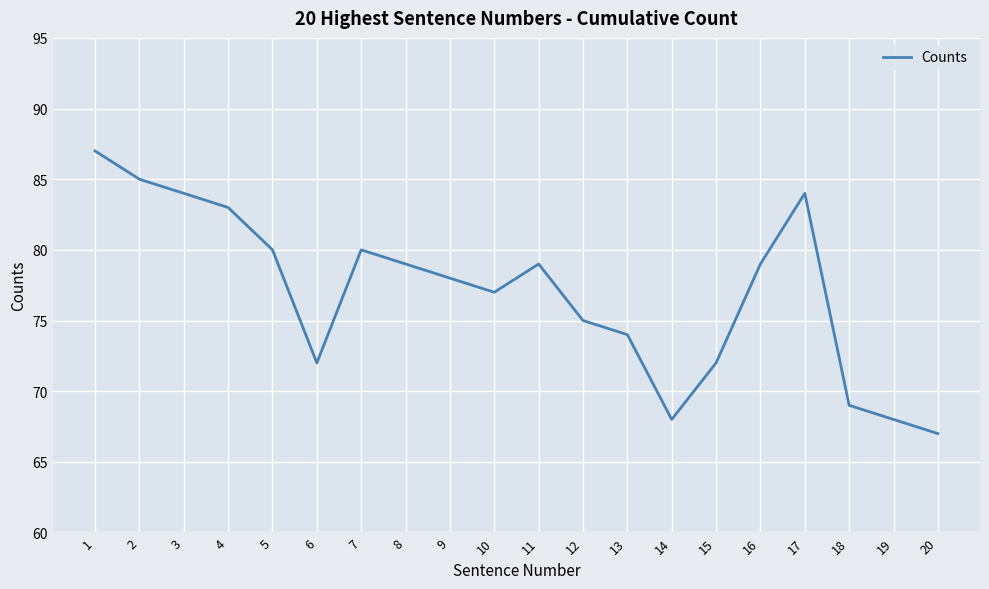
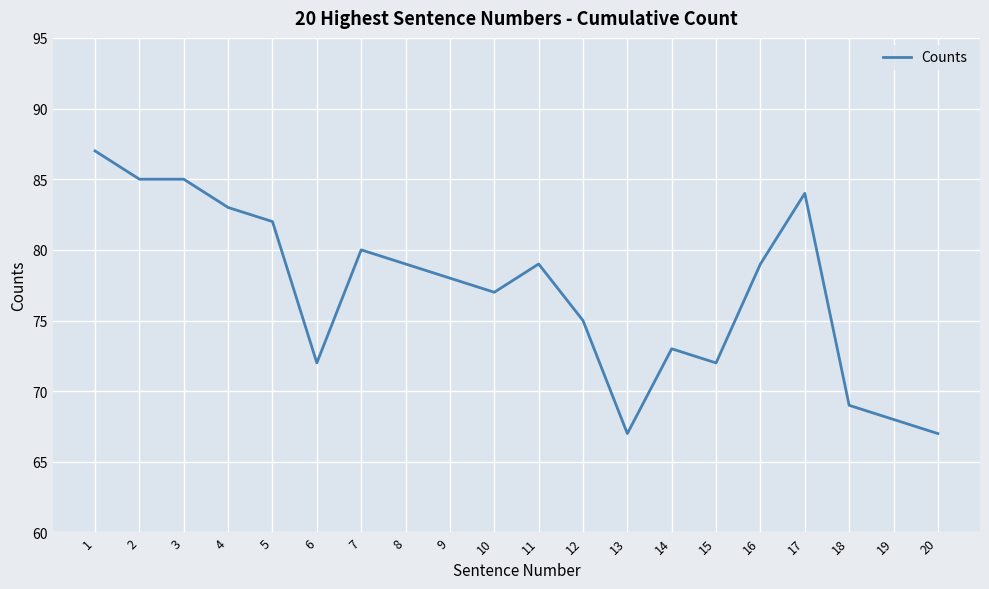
  {
    "1": 87,
    "2": 85,
-   "3": 84,
+   "3": 85,
    "4": 83,
-   "5": 80,
+   "5": 82,
    "6": 72,
    "7": 80,
    "8": 79,
    "9": 78,
    "10": 77,
    "11": 79,
    "12": 75,
-   "13": 74,
-   "14": 68,
+   "13": 67,
+   "14": 73,
    "15": 72,
    "16": 79,
    "17": 84,
    "18": 69,
    "19": 68,
    "20": 67
  }
